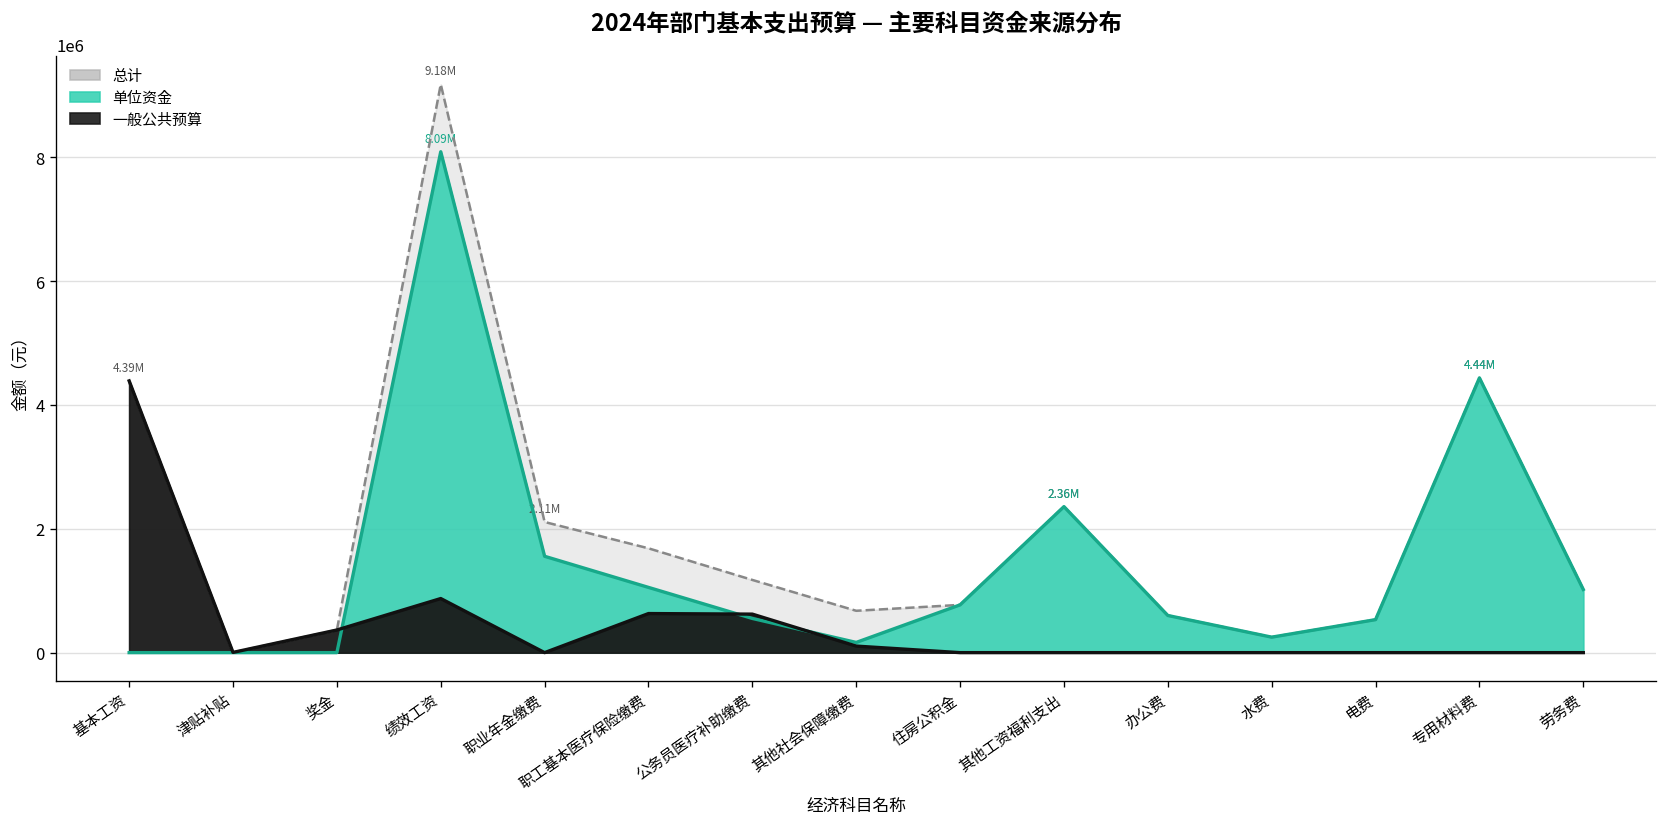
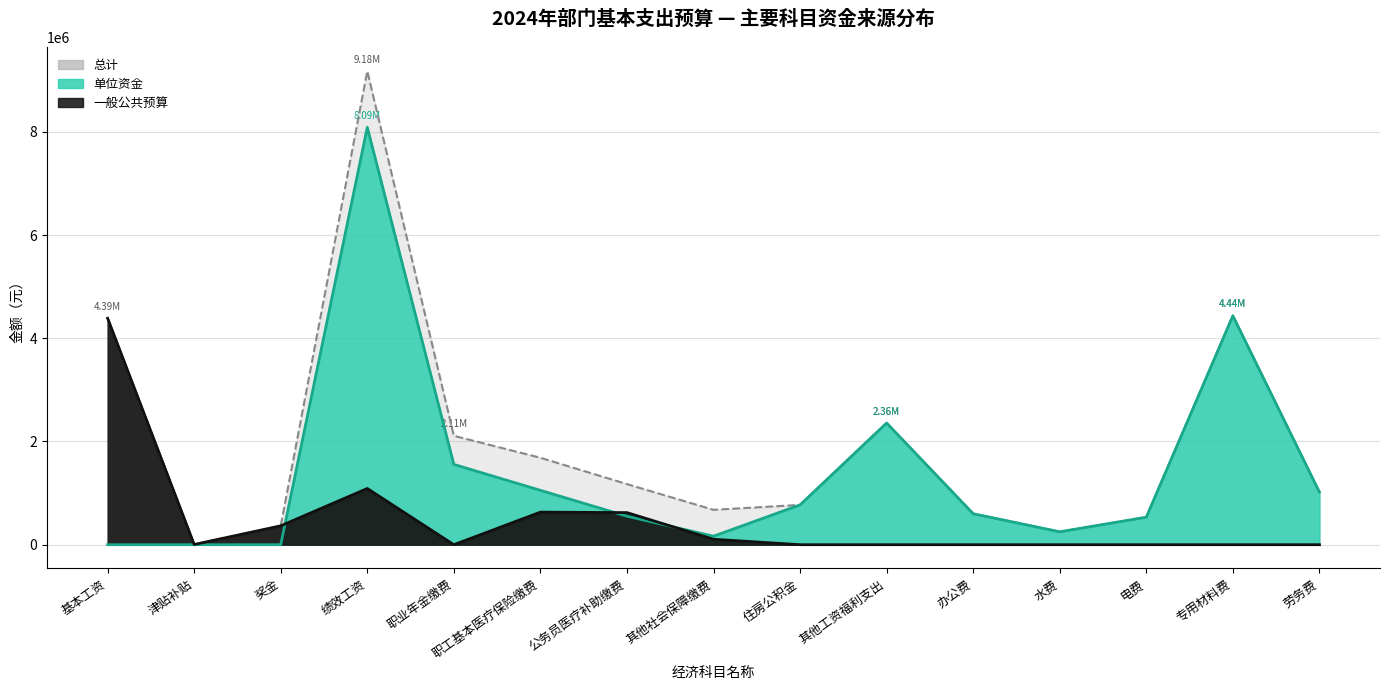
  {
    "总计": {
      "绩效工资": "9.18M",
      "职业年金缴费": "2.11M"
    },
    "单位资金": {
      "绩效工资": "8.09M"
    },
    "一般公共预算": {
-     "绩效工资": "900000",
+     "绩效工资": "1100000",
      "职业年金缴费": "0",
      "职工基本医疗保险缴费": "600000",
      "公务员医疗补助缴费": "600000",
      "其他社会保障缴费": "100000",
      "住房公积金": "0",
      "其他工资福利支出": "0",
      "办公费": "0",
      "水费": "0",
      "电费": "0",
      "专用材料费": "0",
      "劳务费": "0"
    }
  }
